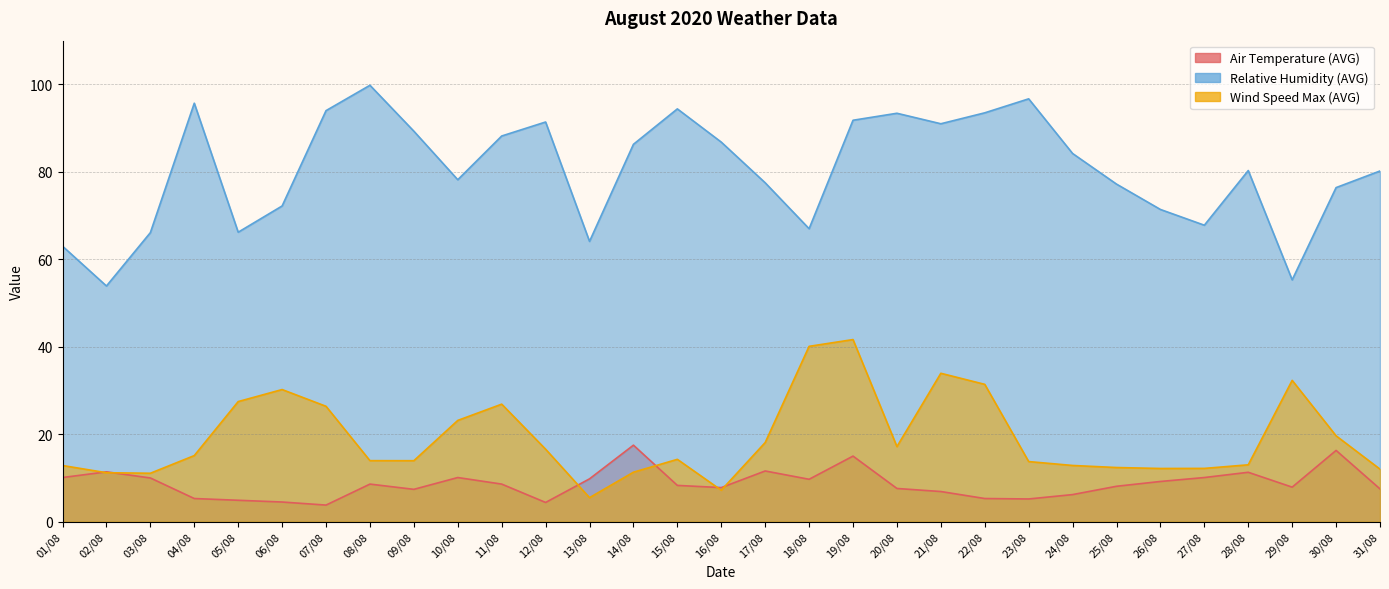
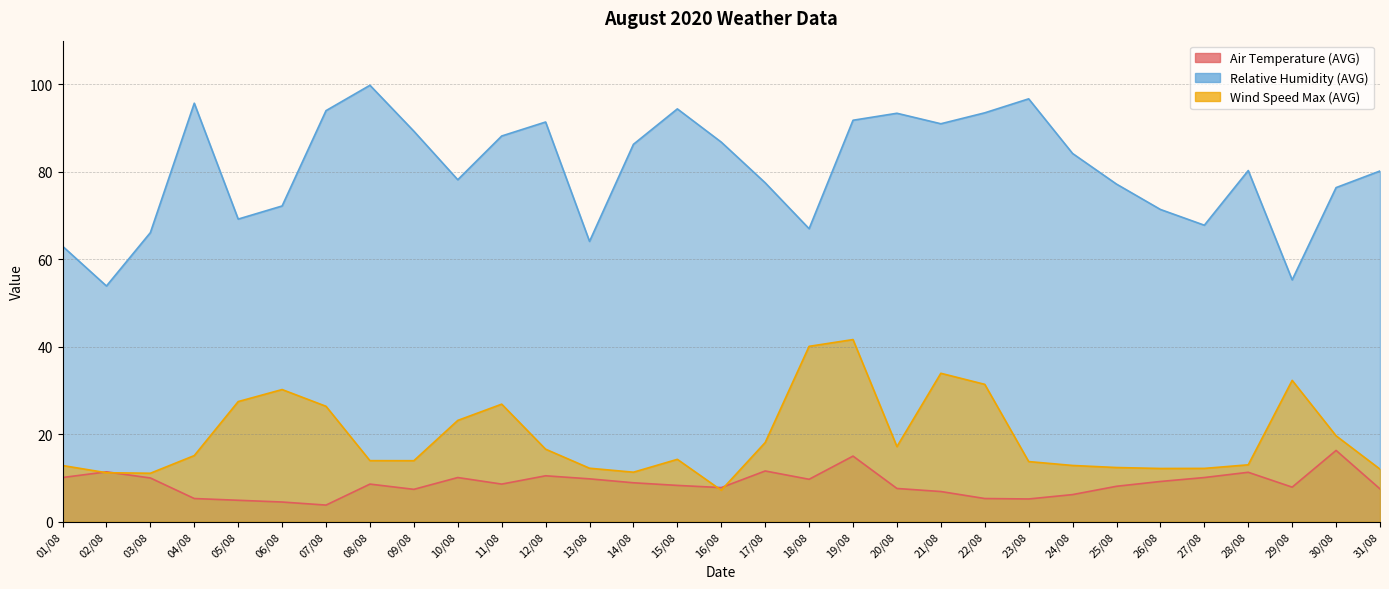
  {
    "Air Temperature (AVG)": {
      "01/08": 10,
      "03/08": 10,
      "04/08": 5,
      "05/08": 5,
      "06/08": 5,
      "07/08": 4,
      "08/08": 9,
      "09/08": 7,
      "10/08": 10,
      "11/08": 9,
-     "12/08": 4,
+     "12/08": 11,
      "13/08": 10,
-     "14/08": 18,
+     "14/08": 9,
      "15/08": 8,
      "16/08": 8,
      "17/08": 12,
      "18/08": 10,
      "19/08": 15,
      "20/08": 8,
      "21/08": 7,
      "22/08": 5,
      "23/08": 5,
      "24/08": 6,
      "25/08": 8,
      "26/08": 9,
      "27/08": 10,
      "28/08": 11,
      "29/08": 8,
      "30/08": 16,
      "31/08": 8
    },
    "Relative Humidity (AVG)": {
      "01/08": 63,
      "02/08": 54,
      "03/08": 66,
      "04/08": 96,
-     "05/08": 66,
+     "05/08": 69,
      "06/08": 72,
      "07/08": 94,
      "08/08": 100,
      "09/08": 89,
      "10/08": 78,
      "11/08": 88,
      "12/08": 91,
      "13/08": 64,
      "14/08": 86,
      "15/08": 94,
      "16/08": 87,
      "17/08": 78,
      "18/08": 67,
      "19/08": 92,
      "20/08": 93,
      "21/08": 91,
      "22/08": 94,
      "23/08": 97,
      "24/08": 84,
      "25/08": 77,
      "26/08": 71,
      "27/08": 68,
      "28/08": 80,
      "29/08": 55,
      "30/08": 76,
      "31/08": 80
    },
    "Wind Speed Max (AVG)": {
      "01/08": 13,
      "03/08": 11,
      "04/08": 15,
      "05/08": 27,
      "06/08": 30,
      "07/08": 26,
      "08/08": 14,
      "09/08": 14,
      "10/08": 23,
      "11/08": 27,
      "12/08": 17,
-     "13/08": 6,
+     "13/08": 12,
      "14/08": 11,
      "15/08": 14,
      "16/08": 7,
      "17/08": 18,
      "18/08": 40,
      "19/08": 42,
      "20/08": 17,
      "21/08": 34,
      "22/08": 31,
      "23/08": 14,
      "24/08": 13,
      "25/08": 12,
      "26/08": 12,
      "27/08": 12,
      "28/08": 13,
      "29/08": 32,
      "30/08": 20,
      "31/08": 12
    }
  }
